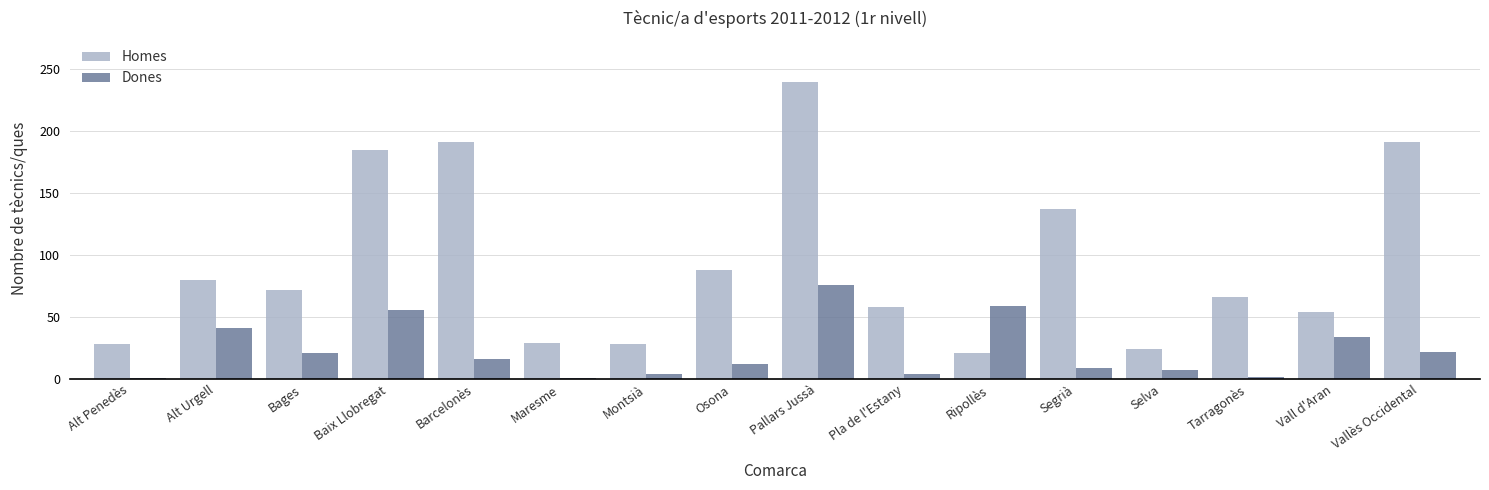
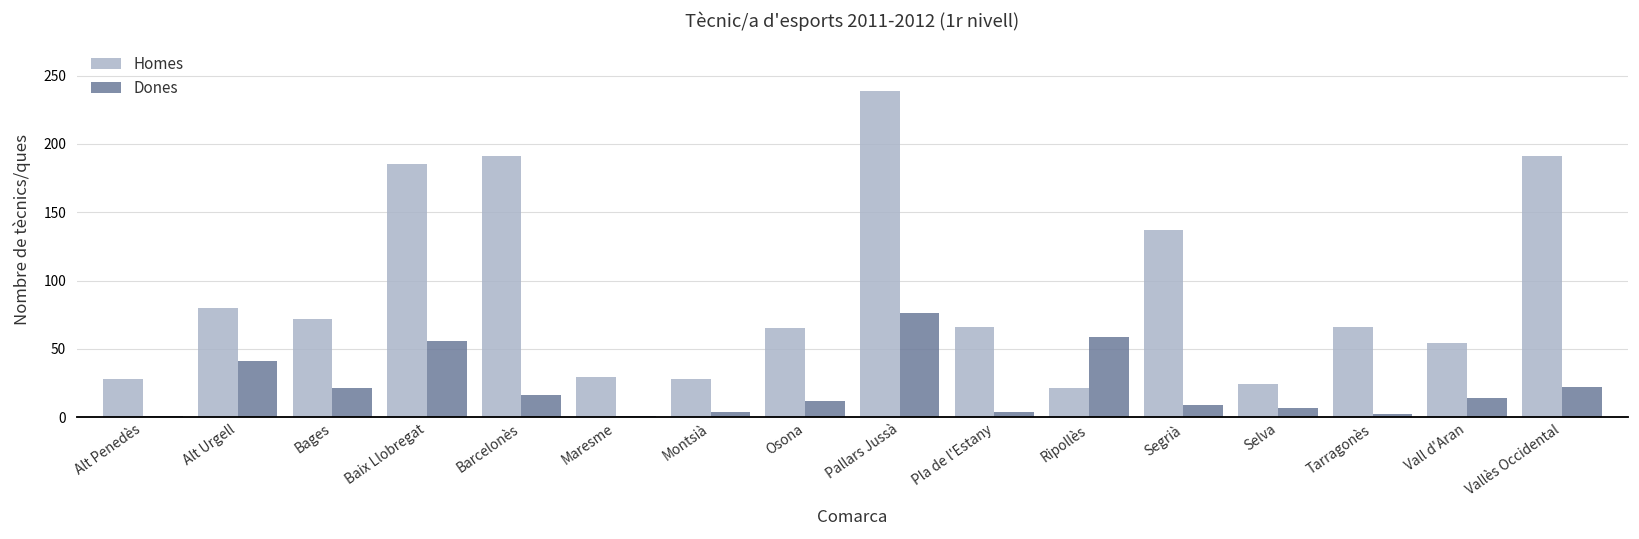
  {
    "Homes": {
      "Alt Penedès": 28,
      "Alt Urgell": 80,
      "Bages": 72,
      "Baix Llobregat": 185,
      "Barcelonès": 191,
      "Maresme": 29,
      "Montsià": 28,
-     "Osona": 88,
+     "Osona": 65,
      "Pallars Jussà": 239,
-     "Pla de l'Estany": 58,
+     "Pla de l'Estany": 66,
      "Ripollès": 21,
      "Segrià": 137,
      "Selva": 24,
      "Tarragonès": 66,
      "Vall d'Aran": 54,
      "Vallès Occidental": 191
    },
    "Dones": {
      "Alt Urgell": 41,
      "Bages": 21,
      "Baix Llobregat": 56,
      "Barcelonès": 16,
      "Montsià": 4,
      "Osona": 12,
      "Pallars Jussà": 76,
      "Pla de l'Estany": 4,
      "Ripollès": 59,
      "Segrià": 9,
      "Selva": 7,
-     "Vall d'Aran": 34,
+     "Vall d'Aran": 14,
      "Vallès Occidental": 22
    }
  }
